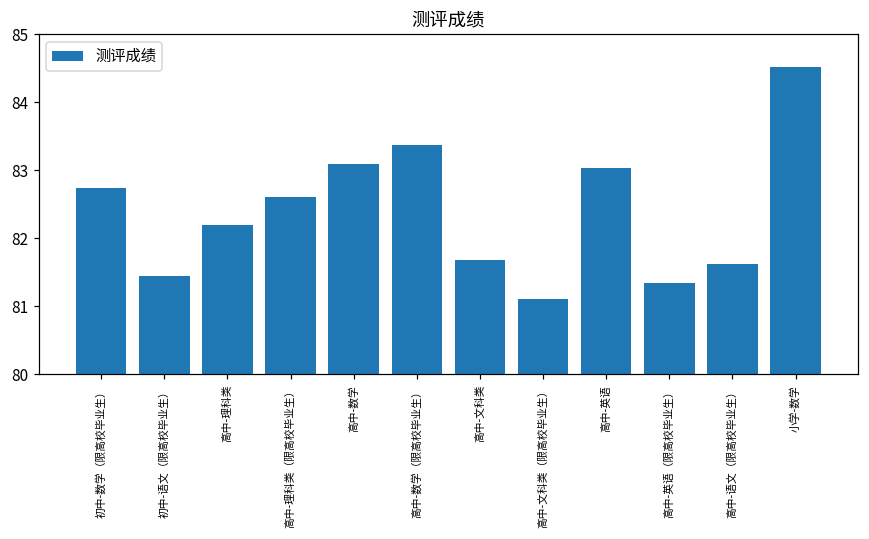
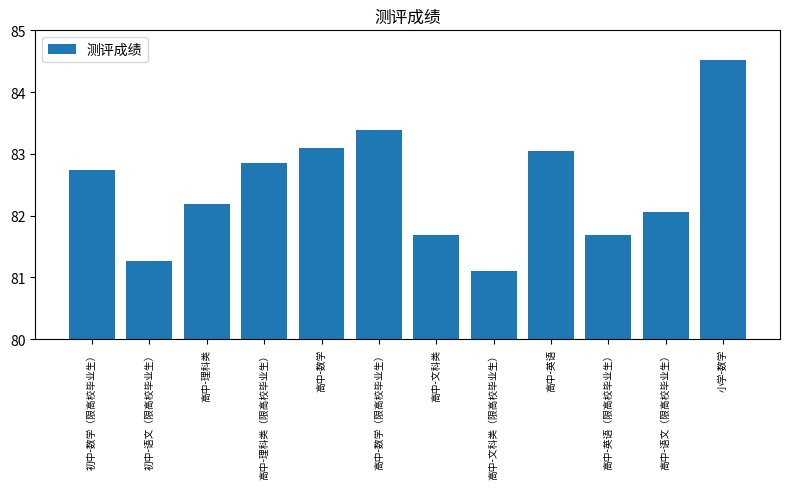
  {
    "初中-数学（限高校毕业生）": 82.7,
-   "初中-语文（限高校毕业生）": 81.4,
+   "初中-语文（限高校毕业生）": 81.3,
    "高中-理科类": 82.2,
-   "高中-理科类（限高校毕业生）": 82.6,
+   "高中-理科类（限高校毕业生）": 82.9,
    "高中-数学": 83.1,
    "高中-数学（限高校毕业生）": 83.4,
    "高中-文科类": 81.7,
    "高中-文科类（限高校毕业生）": 81.1,
    "高中-英语": 83.0,
-   "高中-英语（限高校毕业生）": 81.3,
-   "高中-语文（限高校毕业生）": 81.6,
+   "高中-英语（限高校毕业生）": 81.7,
+   "高中-语文（限高校毕业生）": 82.1,
    "小学-数学": 84.5
  }
